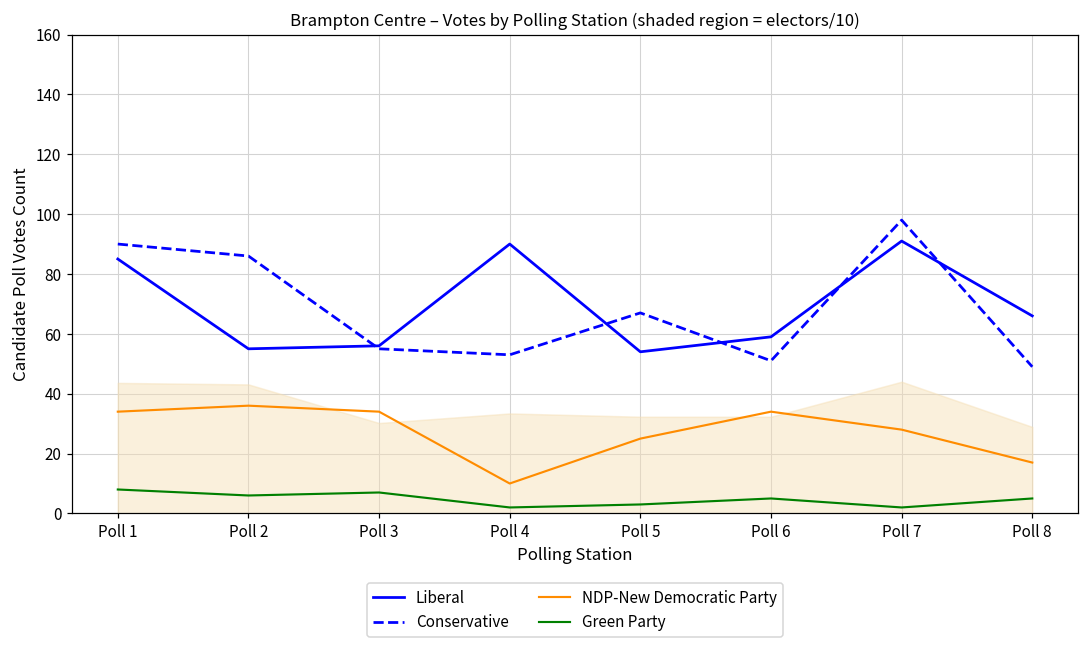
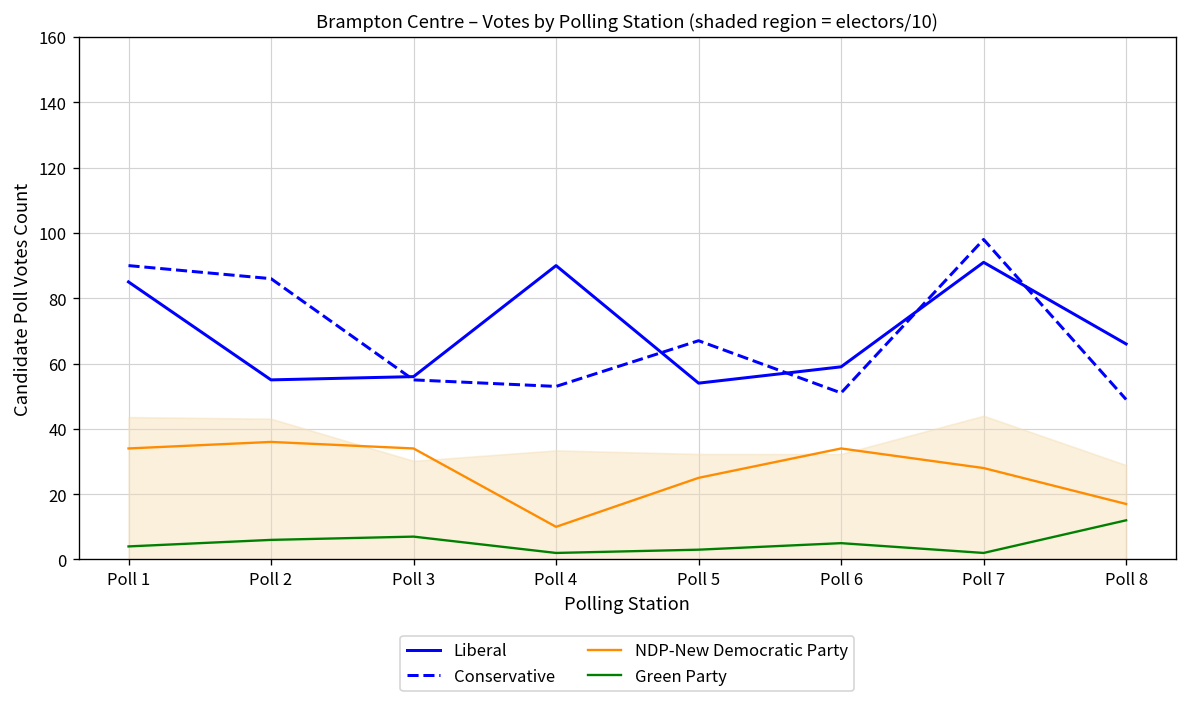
  {
    "NDP-New Democratic Party": {
      "Poll 1": 34,
      "Poll 2": 36,
      "Poll 3": 34,
      "Poll 4": 10,
      "Poll 5": 25,
      "Poll 6": 34,
      "Poll 7": 28,
      "Poll 8": 17
    },
    "Green Party": {
-     "Poll 1": 8,
+     "Poll 1": 4,
      "Poll 2": 6,
      "Poll 3": 7,
      "Poll 4": 2,
      "Poll 5": 3,
      "Poll 6": 5,
      "Poll 7": 2,
-     "Poll 8": 5
+     "Poll 8": 12
    }
  }
